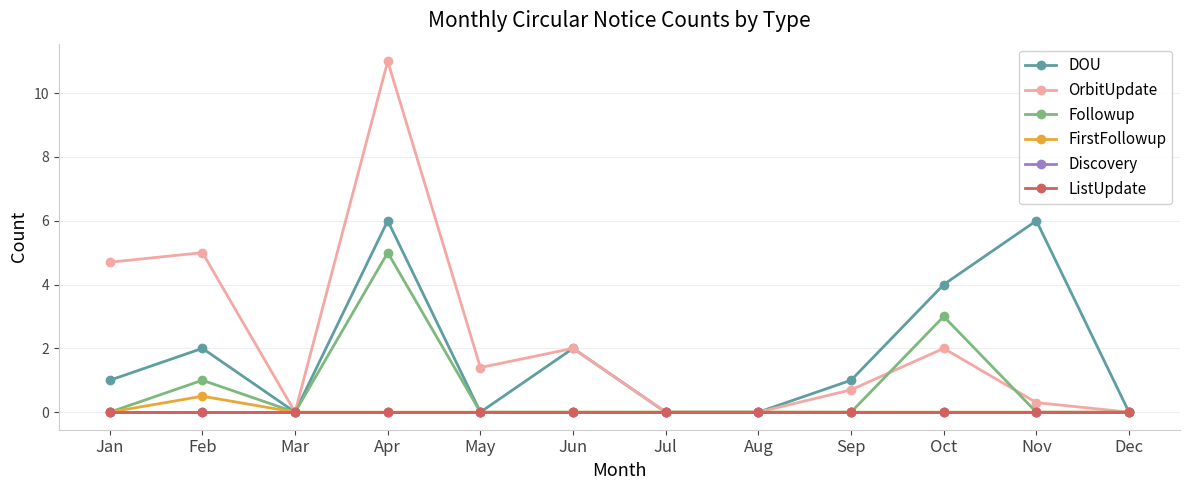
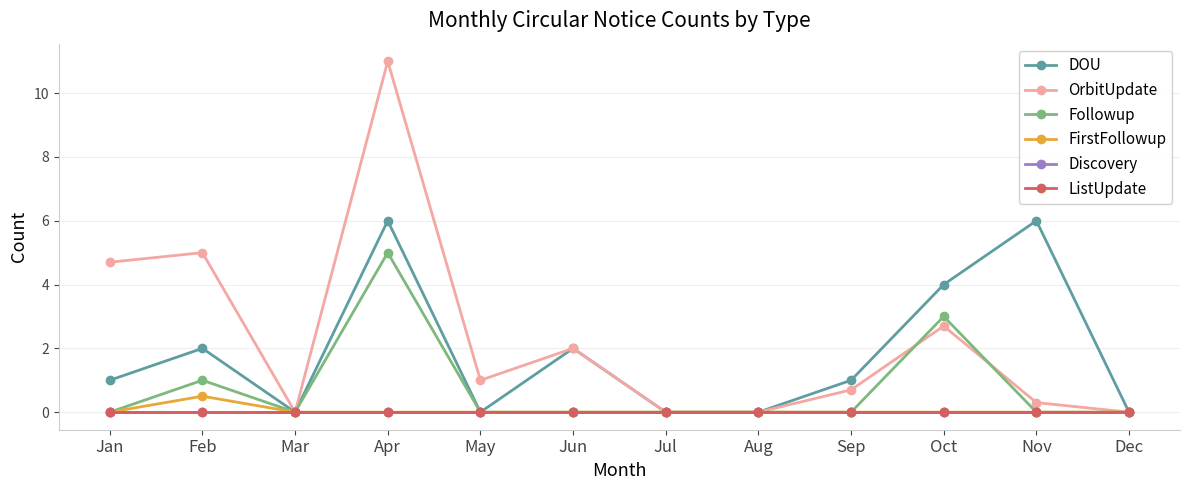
  {
    "OrbitUpdate": {
      "Jan": 4.7,
      "Feb": 5.0,
      "Apr": 11.0,
-     "May": 1.4,
+     "May": 1.0,
      "Sep": 0.7,
-     "Oct": 2.0,
+     "Oct": 2.7,
      "Nov": 0.3
    },
    "FirstFollowup": {
      "Feb": 0.5
    },
    "ListUpdate": {
      "Feb": 0.0
    }
  }
